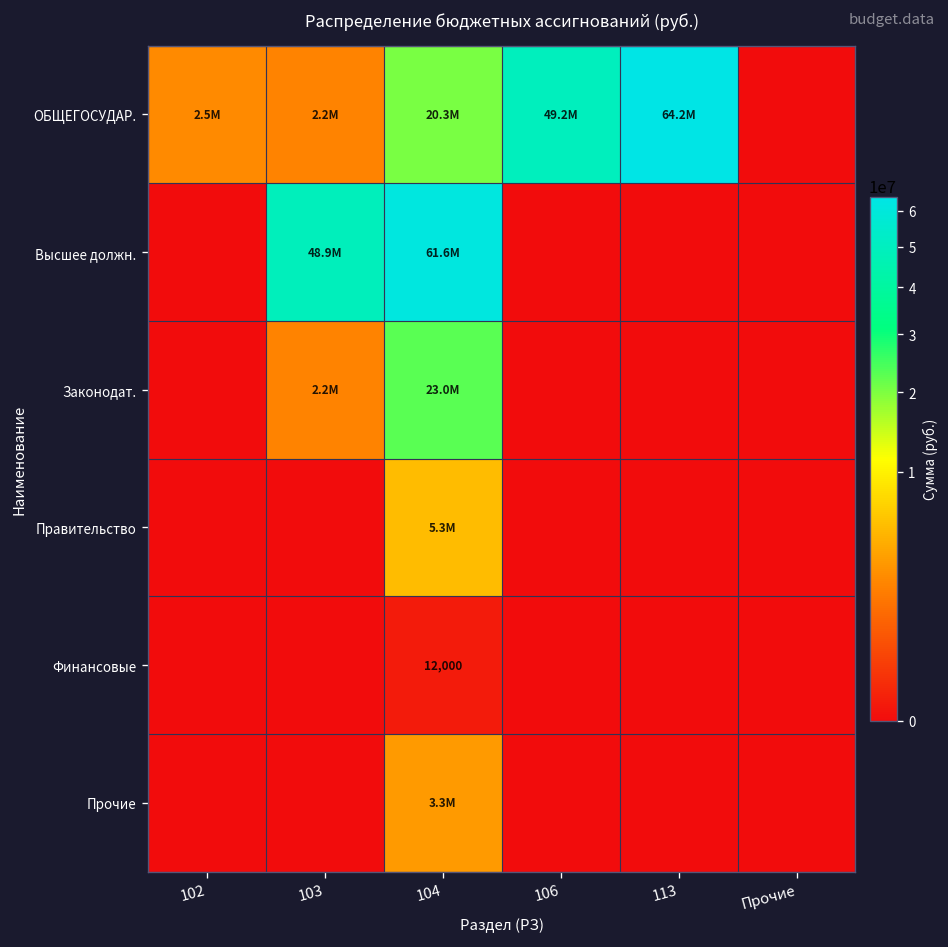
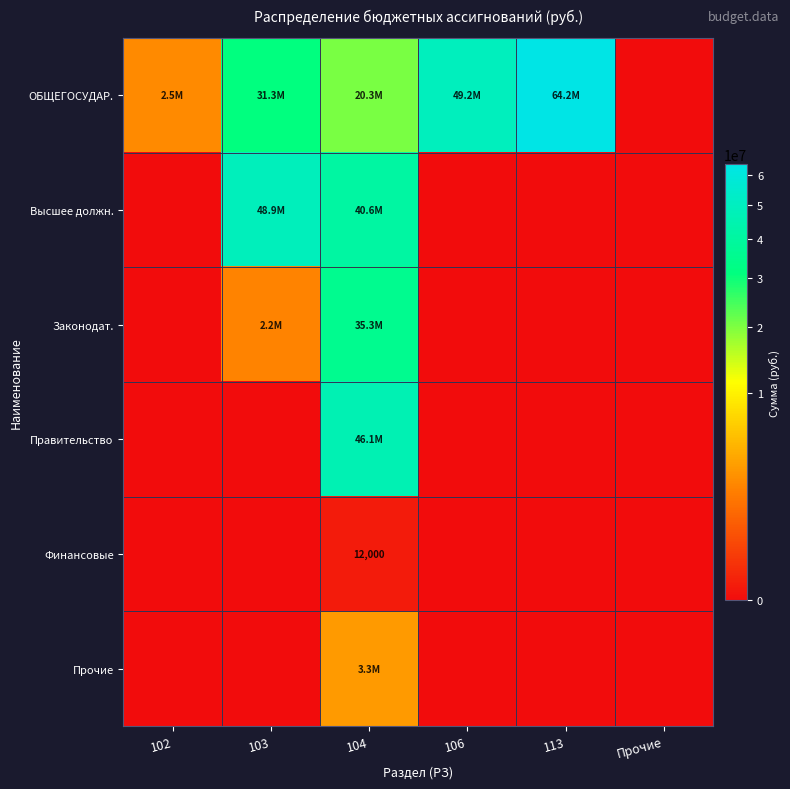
  {
    "ОБЩЕГОСУДАР.": {
      "102": "2.5M",
-     "103": "2.2M",
+     "103": "31.3M",
      "104": "20.3M",
      "106": "49.2M",
      "113": "64.2M"
    },
    "Высшее должн.": {
      "103": "48.9M",
-     "104": "61.6M"
+     "104": "40.6M"
    },
    "Законодат.": {
      "103": "2.2M",
-     "104": "23.0M"
+     "104": "35.3M"
    },
    "Правительство": {
-     "104": "5.3M"
+     "104": "46.1M"
    },
    "Финансовые": {
      "104": "12,000"
    },
    "Прочие": {
      "104": "3.3M"
    }
  }
